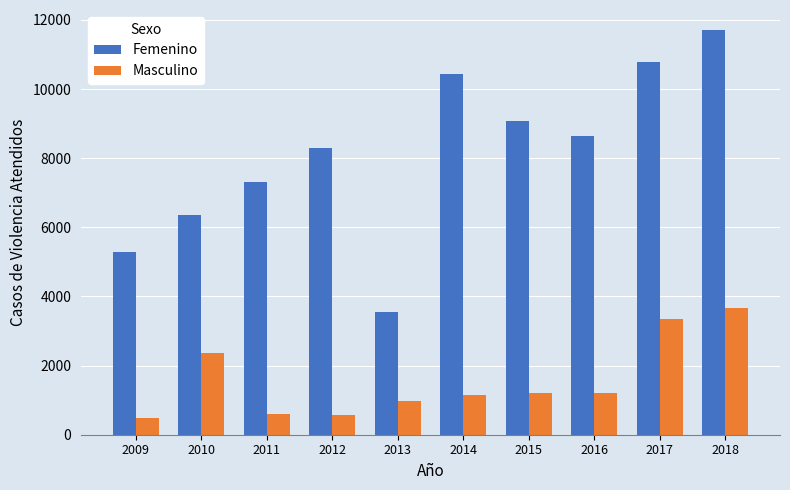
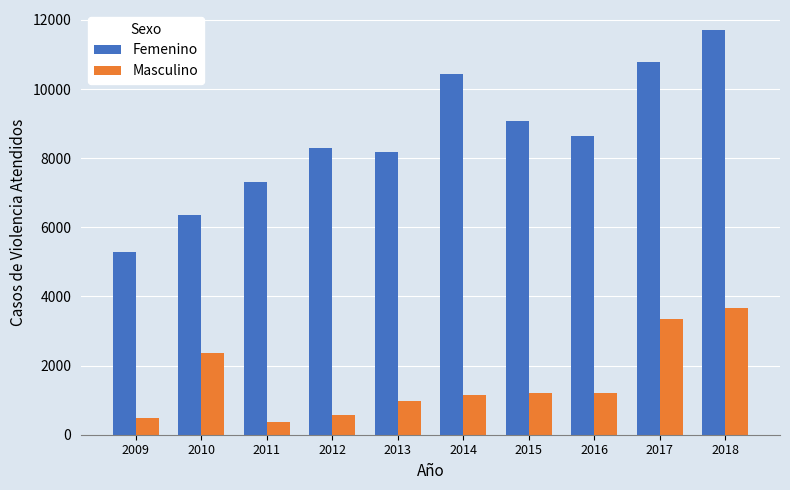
  {
    "Femenino": {
      "2009": 5300,
      "2010": 6300,
      "2011": 7300,
      "2012": 8300,
-     "2013": 3500,
+     "2013": 8200,
      "2014": 10400,
      "2015": 9100,
      "2016": 8700,
      "2017": 10800,
      "2018": 11700
    },
    "Masculino": {
      "2009": 500,
      "2010": 2400,
-     "2011": 600,
+     "2011": 400,
      "2012": 600,
      "2013": 1000,
      "2014": 1200,
      "2015": 1200,
      "2016": 1200,
      "2017": 3400,
      "2018": 3700
    }
  }
